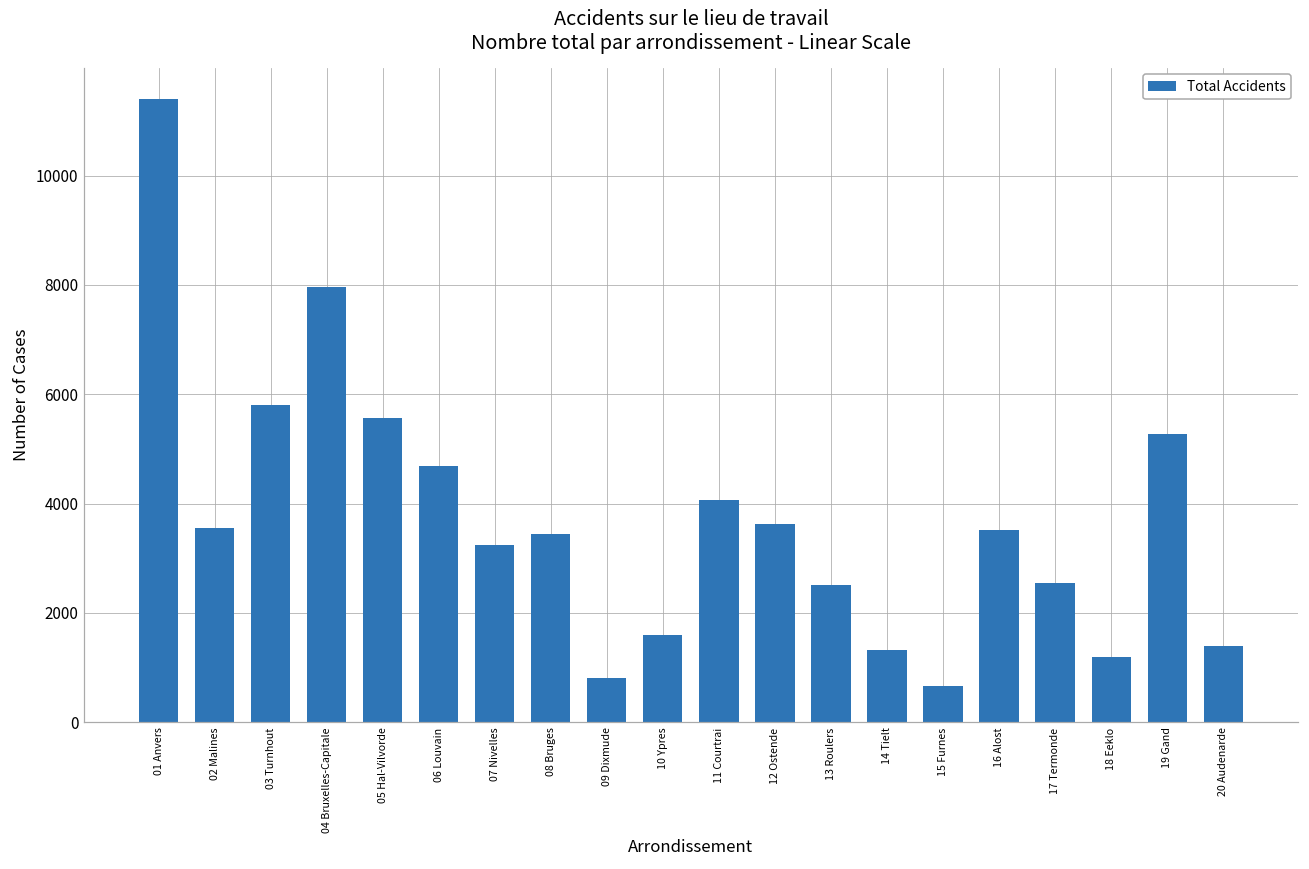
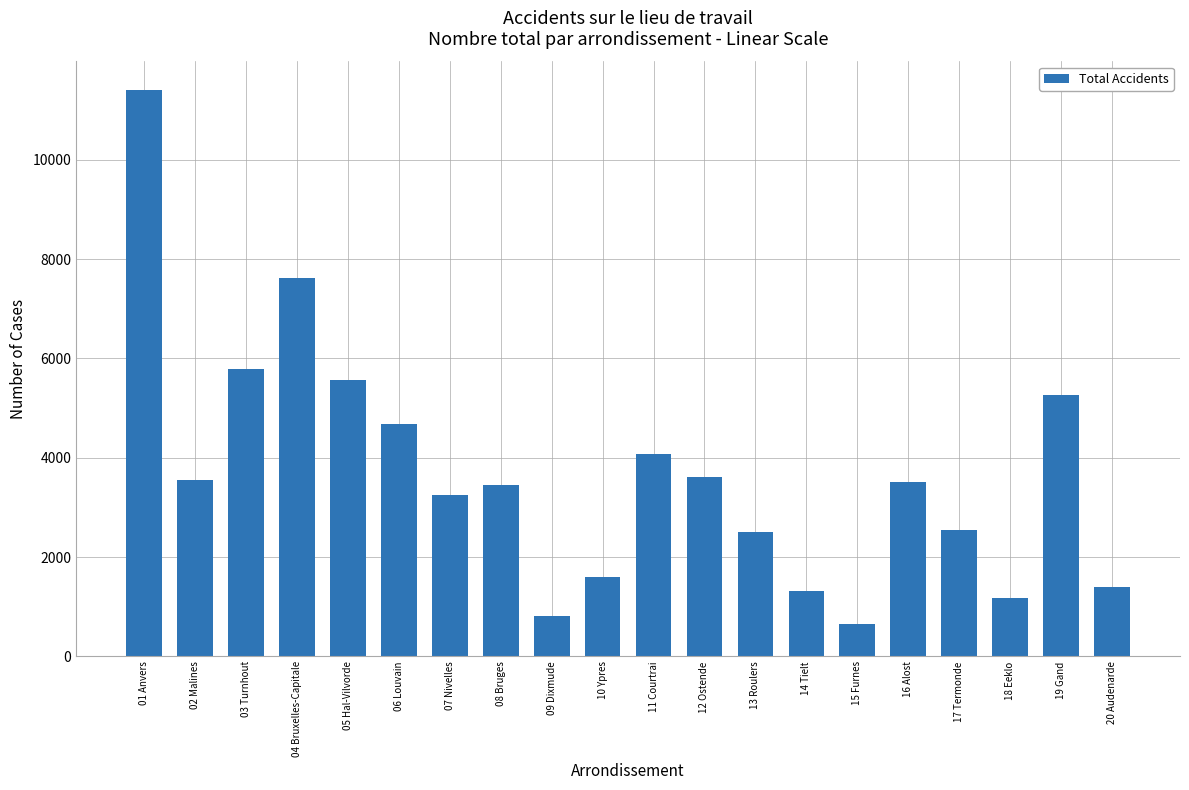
  {
    "01 Anvers": 11400,
    "02 Malines": 3600,
    "03 Turnhout": 5800,
-   "04 Bruxelles-Capitale": 8000,
+   "04 Bruxelles-Capitale": 7600,
    "05 Hal-Vilvorde": 5600,
    "06 Louvain": 4700,
    "07 Nivelles": 3200,
    "08 Bruges": 3500,
    "09 Dixmude": 800,
    "10 Ypres": 1600,
    "11 Courtrai": 4100,
    "12 Ostende": 3600,
    "13 Roulers": 2500,
    "14 Tielt": 1300,
    "15 Furnes": 700,
    "16 Alost": 3500,
    "17 Termonde": 2500,
    "18 Eeklo": 1200,
    "19 Gand": 5300,
    "20 Audenarde": 1400
  }
